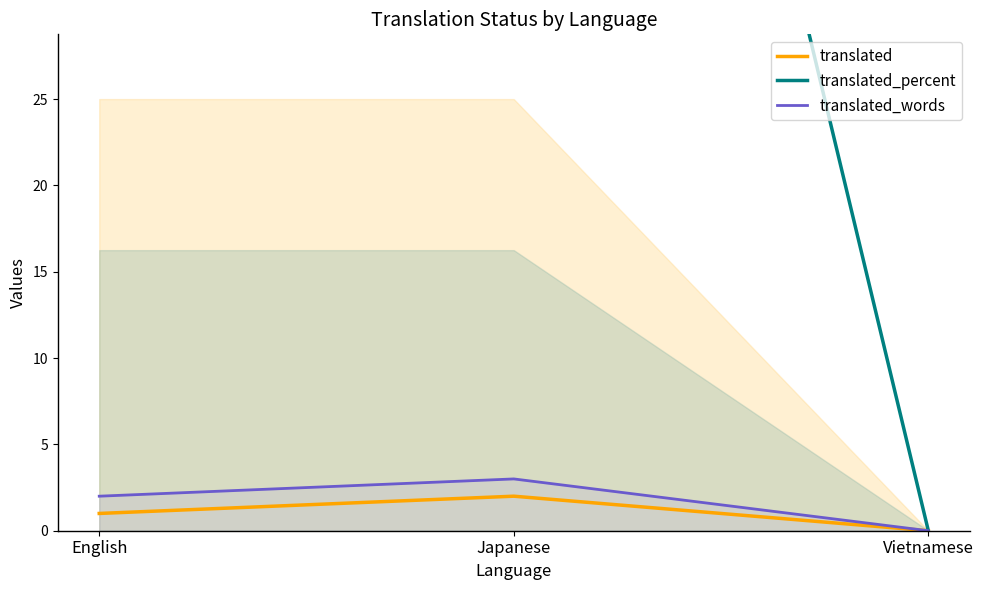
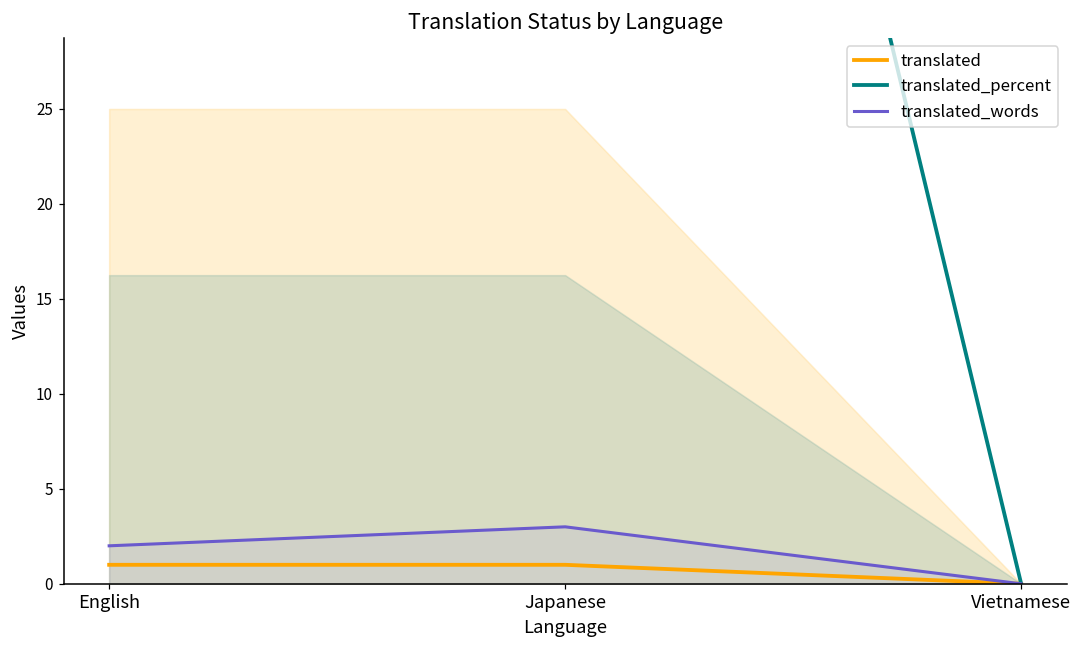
  {
    "translated": {
      "English": 1,
-     "Japanese": 2
+     "Japanese": 1
    },
    "translated_words": {
      "English": 2,
      "Japanese": 3
    }
  }
